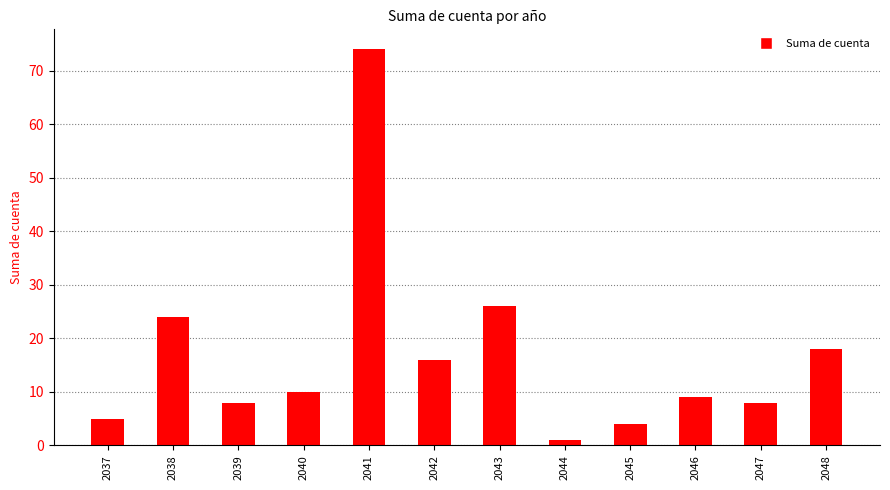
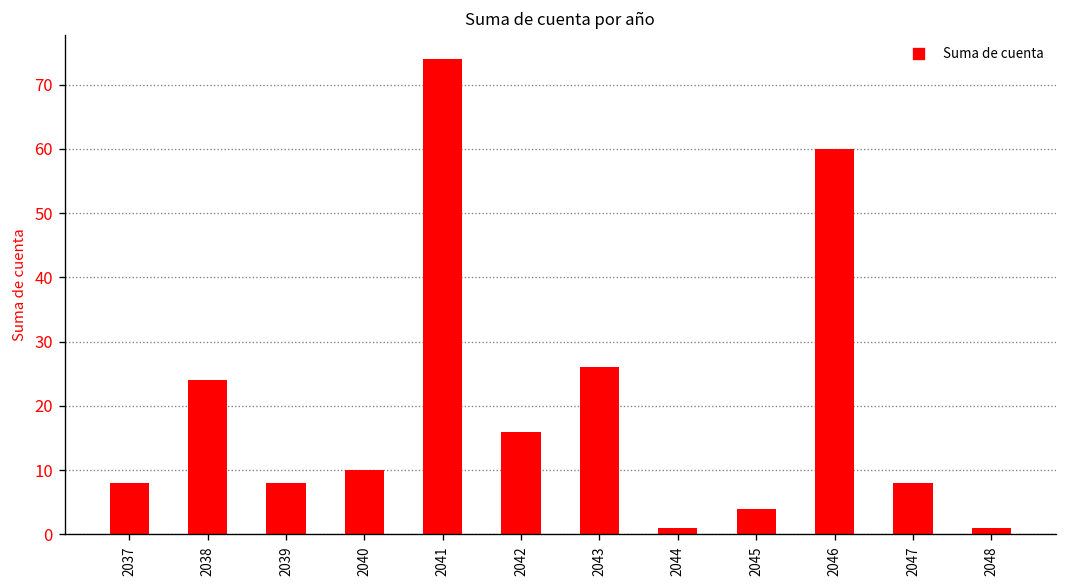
  {
-   "2037": 5,
+   "2037": 8,
    "2038": 24,
    "2039": 8,
    "2040": 10,
    "2041": 74,
    "2042": 16,
    "2043": 26,
    "2044": 1,
    "2045": 4,
-   "2046": 9,
+   "2046": 60,
    "2047": 8,
-   "2048": 18
+   "2048": 1
  }
